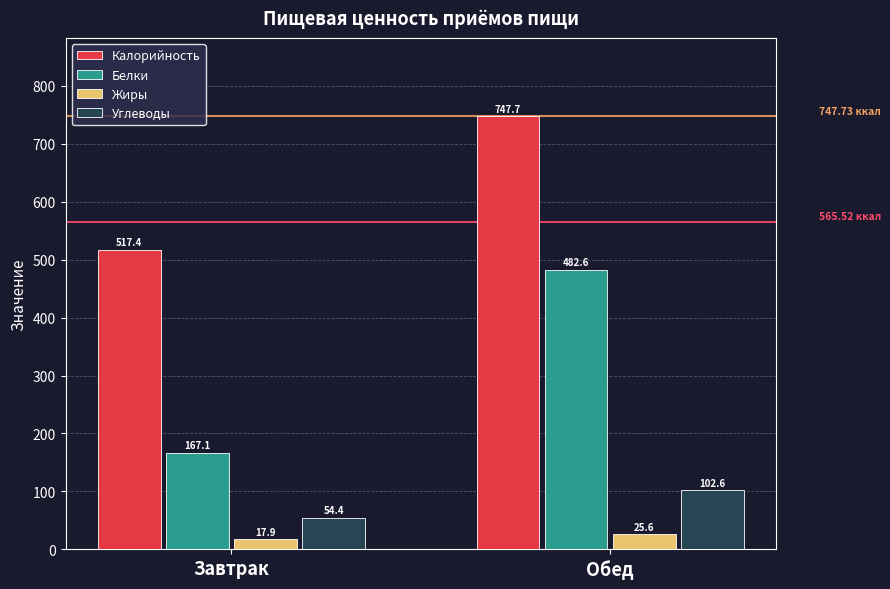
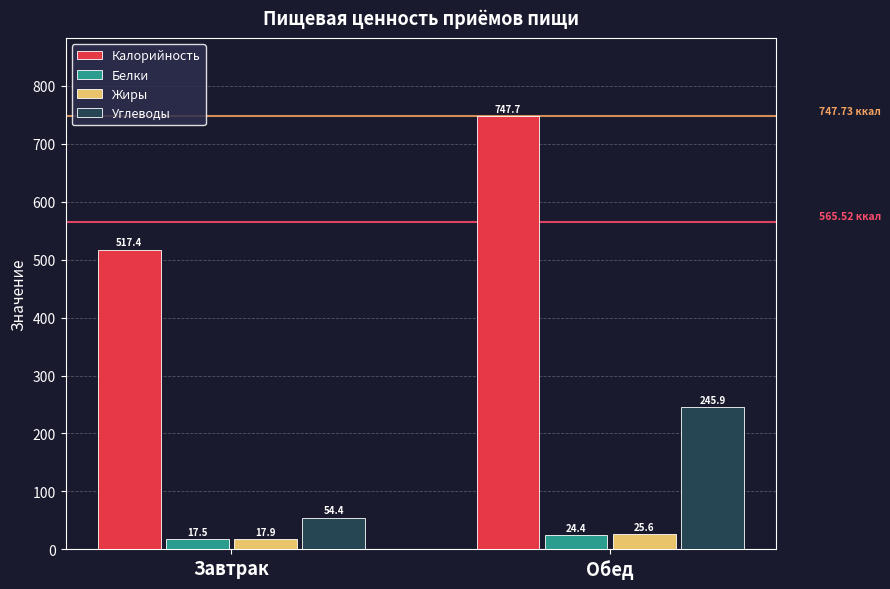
  {
    "Калорийность": {
      "Завтрак": 517.4,
      "Обед": 747.7
    },
    "Белки": {
-     "Завтрак": 167.1,
-     "Обед": 482.6
+     "Завтрак": 17.5,
+     "Обед": 24.4
    },
    "Жиры": {
      "Завтрак": 17.9,
      "Обед": 25.6
    },
    "Углеводы": {
      "Завтрак": 54.4,
-     "Обед": 102.6
+     "Обед": 245.9
    }
  }
